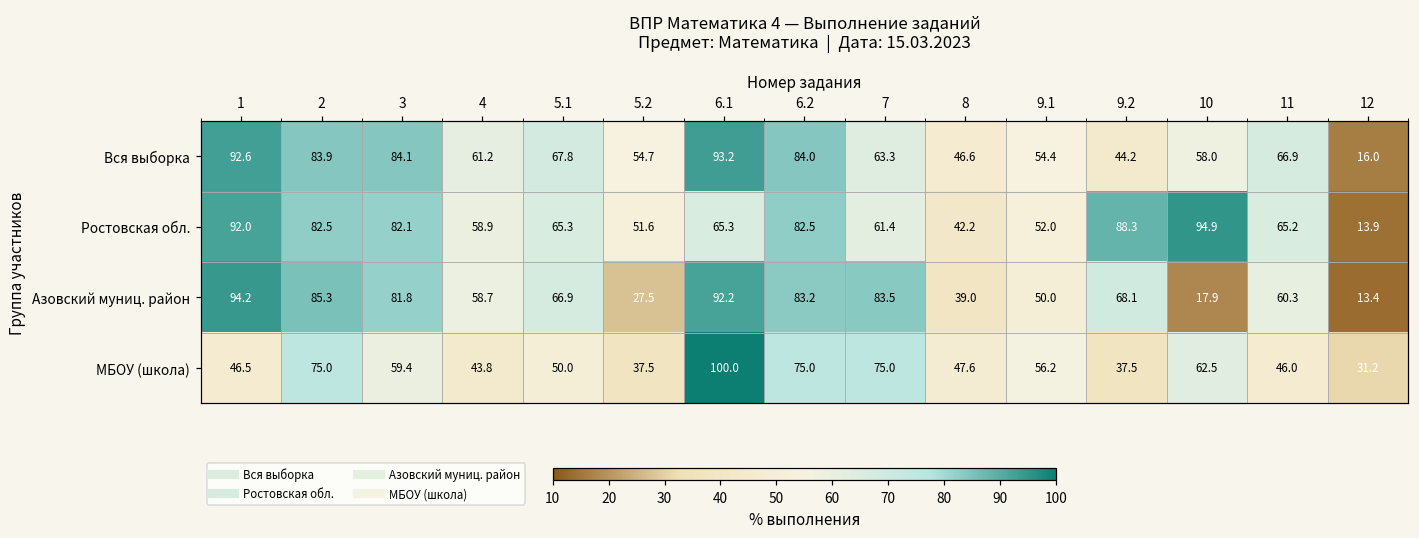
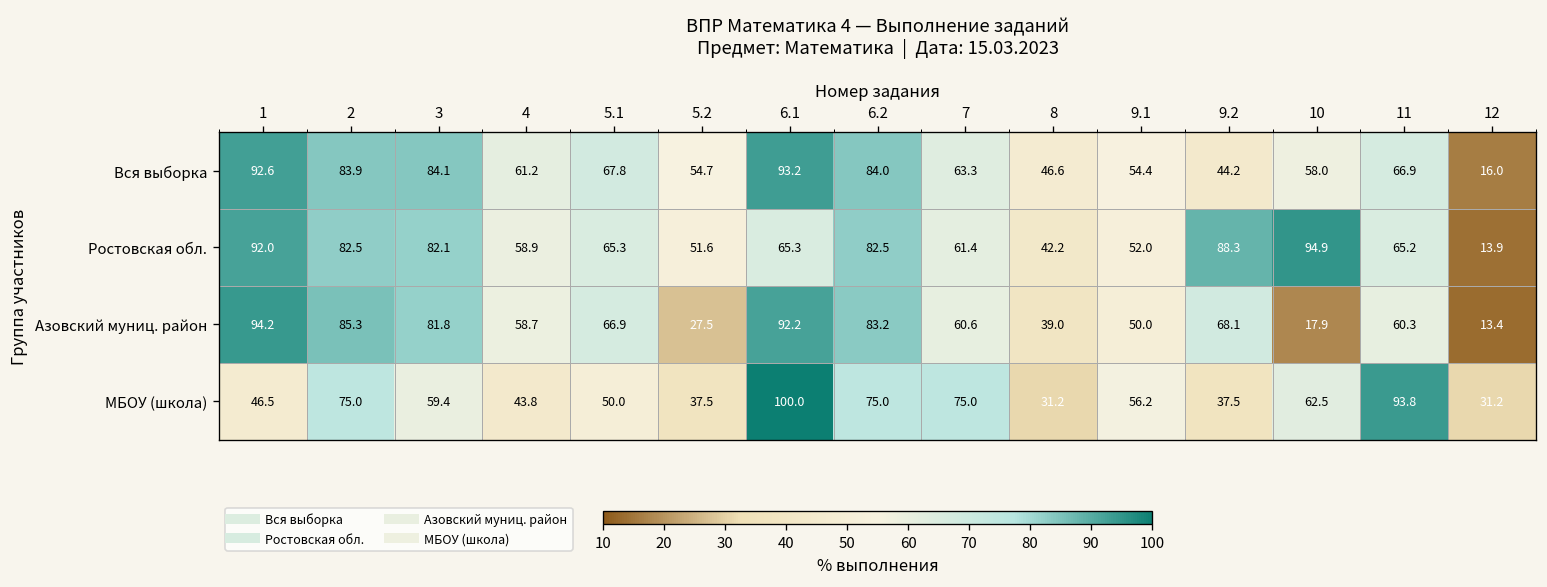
  {
    "Вся выборка": {
      "1": 92.6,
      "2": 83.9,
      "3": 84.1,
      "4": 61.2,
      "5.1": 67.8,
      "5.2": 54.7,
      "6.1": 93.2,
      "6.2": 84.0,
      "7": 63.3,
      "8": 46.6,
      "9.1": 54.4,
      "9.2": 44.2,
      "10": 58.0,
      "11": 66.9,
      "12": 16.0
    },
    "Ростовская обл.": {
      "1": 92.0,
      "2": 82.5,
      "3": 82.1,
      "4": 58.9,
      "5.1": 65.3,
      "5.2": 51.6,
      "6.1": 65.3,
      "6.2": 82.5,
      "7": 61.4,
      "8": 42.2,
      "9.1": 52.0,
      "9.2": 88.3,
      "10": 94.9,
      "11": 65.2,
      "12": 13.9
    },
    "Азовский муниц. район": {
      "1": 94.2,
      "2": 85.3,
      "3": 81.8,
      "4": 58.7,
      "5.1": 66.9,
      "5.2": 27.5,
      "6.1": 92.2,
      "6.2": 83.2,
-     "7": 83.5,
+     "7": 60.6,
      "8": 39.0,
      "9.1": 50.0,
      "9.2": 68.1,
      "10": 17.9,
      "11": 60.3,
      "12": 13.4
    },
    "МБОУ (школа)": {
      "1": 46.5,
      "2": 75.0,
      "3": 59.4,
      "4": 43.8,
      "5.1": 50.0,
      "5.2": 37.5,
      "6.1": 100.0,
      "6.2": 75.0,
      "7": 75.0,
-     "8": 47.6,
+     "8": 31.2,
      "9.1": 56.2,
      "9.2": 37.5,
      "10": 62.5,
-     "11": 46.0,
+     "11": 93.8,
      "12": 31.2
    }
  }
